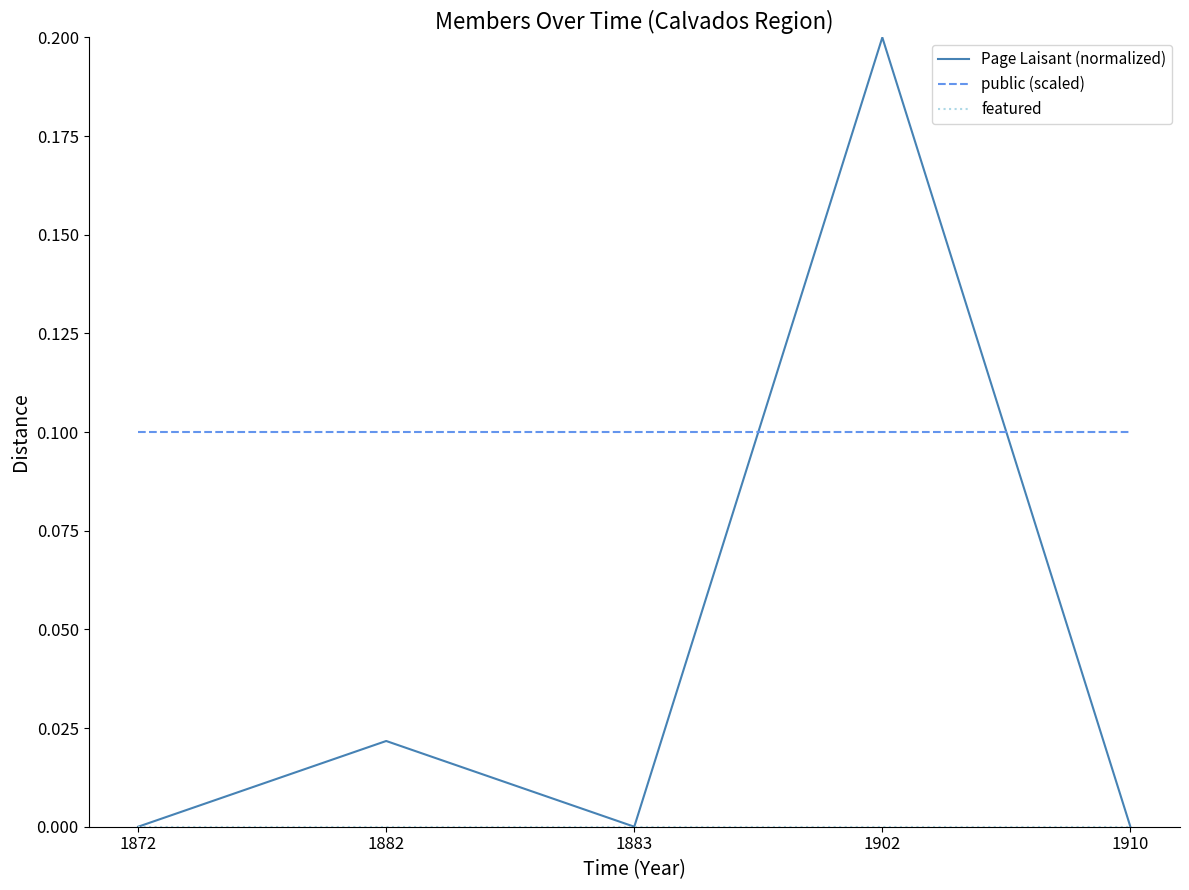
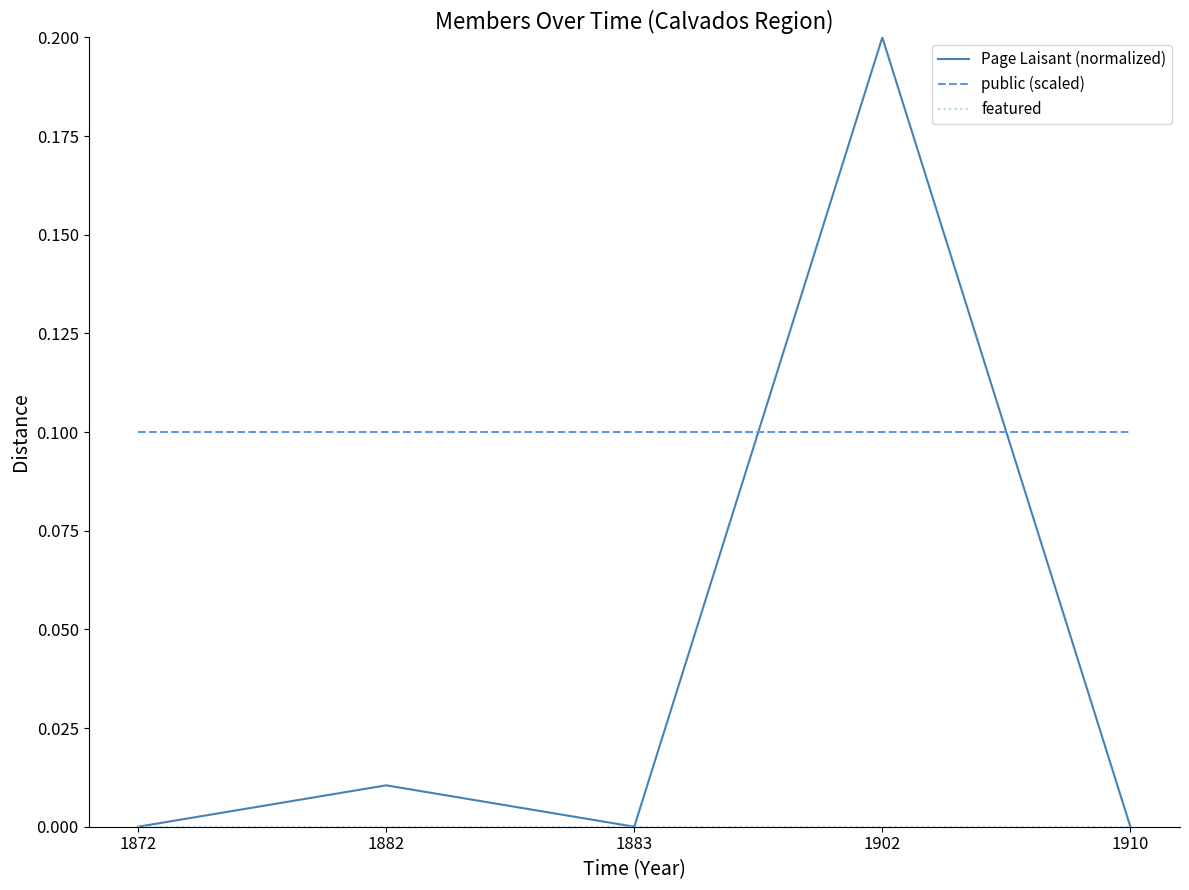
  {
    "Page Laisant (normalized)": {
-     "1882": 0.022,
+     "1882": 0.010,
      "1902": 0.200
    },
    "public (scaled)": {
      "1872": 0.100,
      "1882": 0.100,
      "1883": 0.100,
      "1902": 0.100,
      "1910": 0.100
    },
    "featured": {
      "1882": 0.000,
      "1902": 0.000
    }
  }
